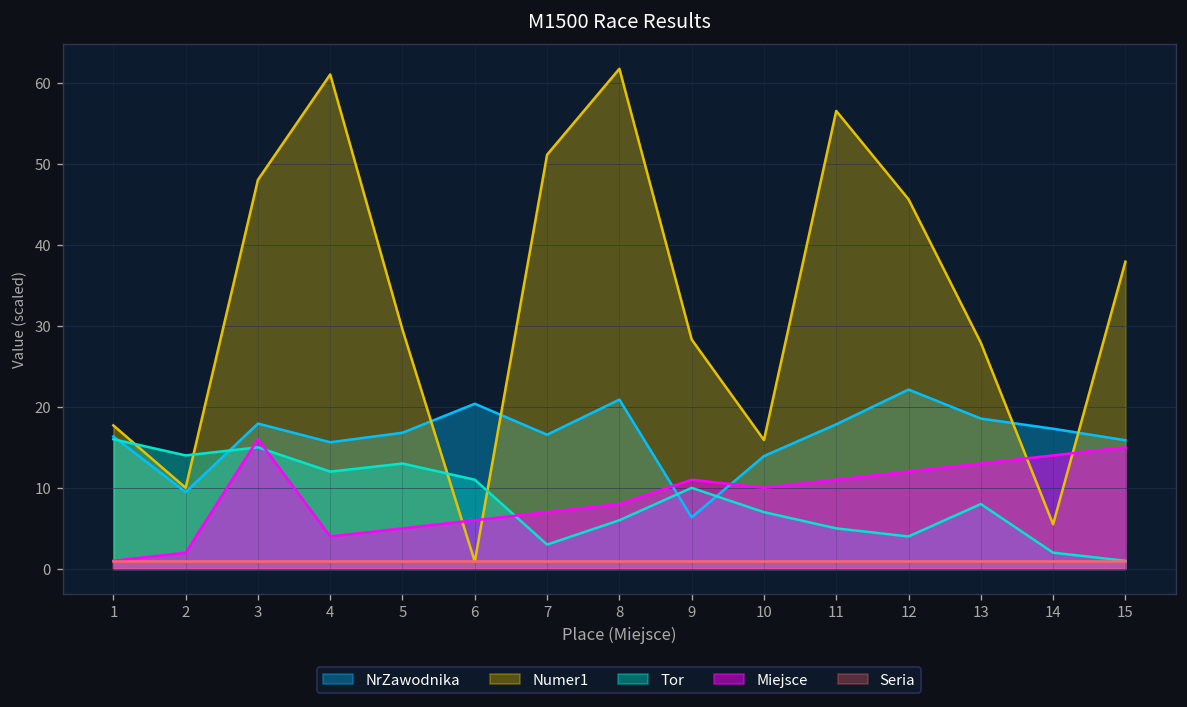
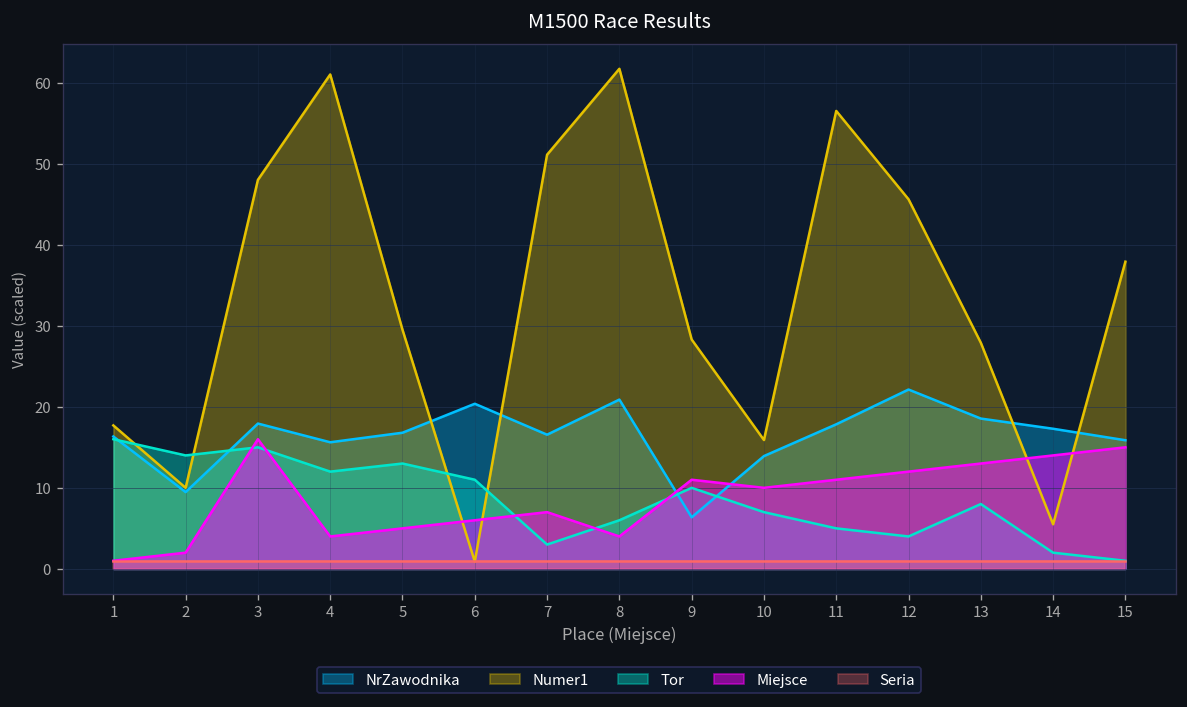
  {
    "Numer1": {
      "1": 18,
      "2": 10,
      "3": 48,
      "4": 61,
      "5": 30,
      "7": 51,
      "8": 62,
      "9": 28,
      "10": 16,
      "11": 57,
      "12": 46,
      "13": 28,
      "14": 6,
      "15": 38
    },
    "Miejsce": {
      "2": 2,
      "3": 16,
      "4": 4,
      "5": 5,
      "6": 6,
      "7": 7,
-     "8": 8,
+     "8": 4,
      "9": 11,
      "10": 10,
      "11": 11,
      "12": 12,
      "13": 13,
      "14": 14,
      "15": 15
    },
    "Seria": {
      "2": 1,
      "3": 1,
      "4": 1,
      "5": 1,
      "7": 1,
      "8": 1,
      "9": 1,
      "10": 1,
      "11": 1,
      "12": 1,
      "13": 1,
      "14": 1
    }
  }
